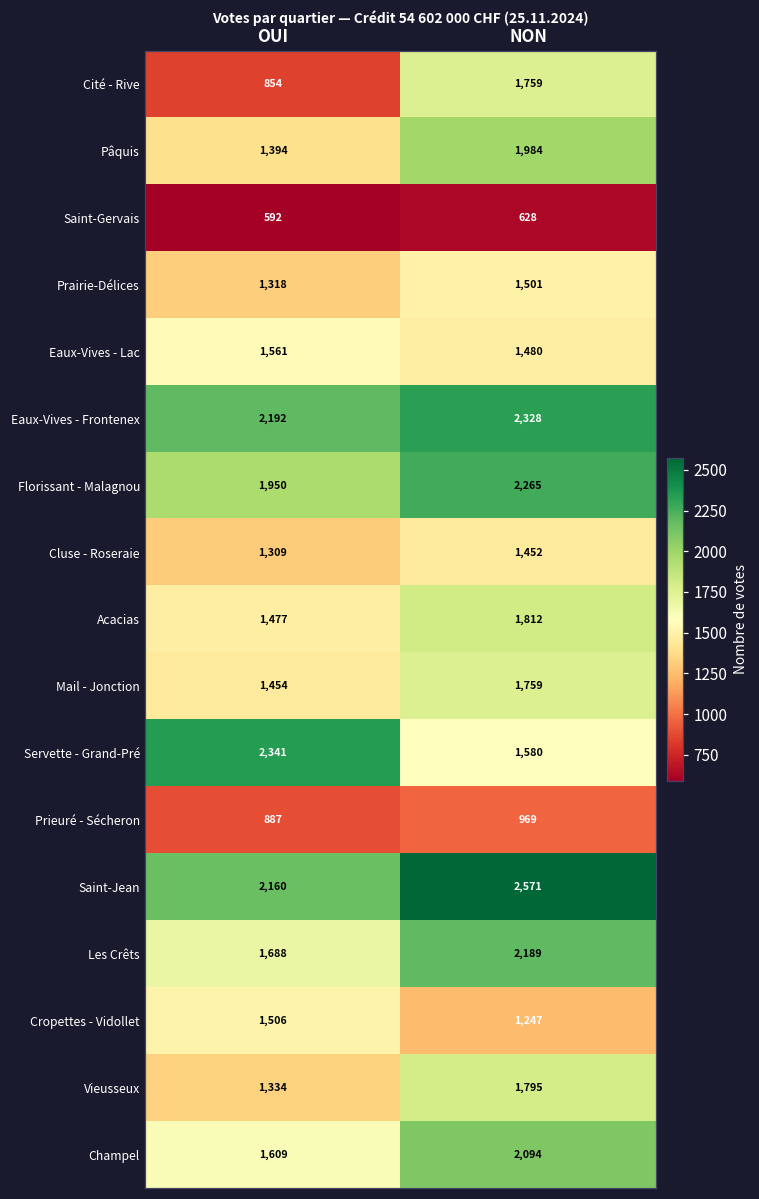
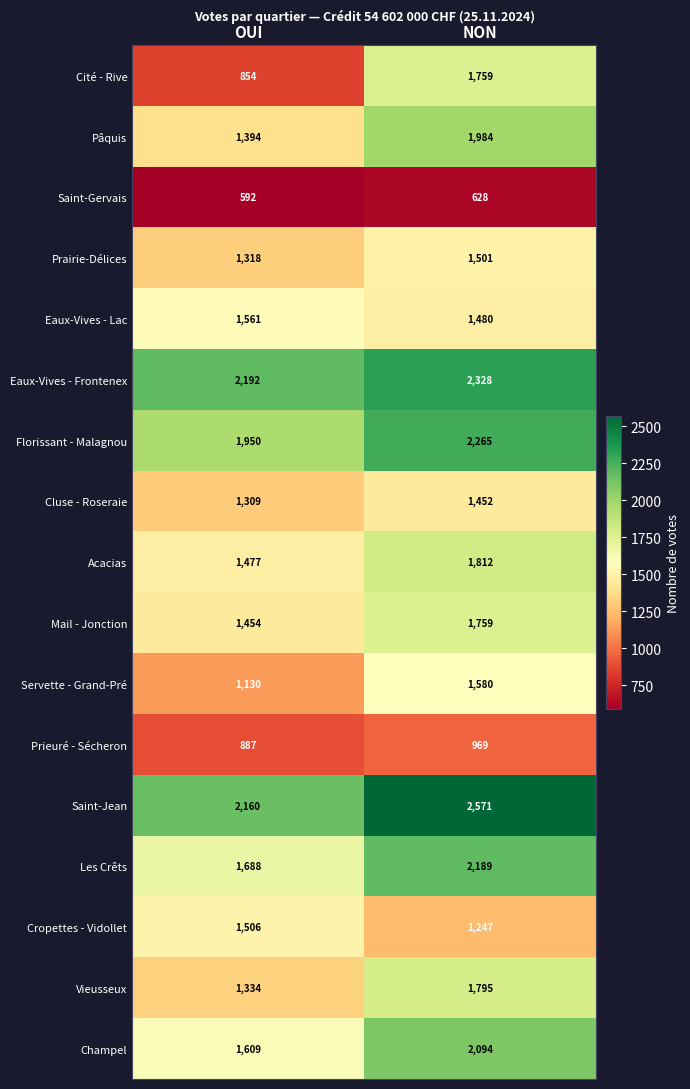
  {
    "Cité - Rive": {
      "OUI": "854",
      "NON": "1,759"
    },
    "Pâquis": {
      "OUI": "1,394",
      "NON": "1,984"
    },
    "Saint-Gervais": {
      "OUI": "592",
      "NON": "628"
    },
    "Prairie-Délices": {
      "OUI": "1,318",
      "NON": "1,501"
    },
    "Eaux-Vives - Lac": {
      "OUI": "1,561",
      "NON": "1,480"
    },
    "Eaux-Vives - Frontenex": {
      "OUI": "2,192",
      "NON": "2,328"
    },
    "Florissant - Malagnou": {
      "OUI": "1,950",
      "NON": "2,265"
    },
    "Cluse - Roseraie": {
      "OUI": "1,309",
      "NON": "1,452"
    },
    "Acacias": {
      "OUI": "1,477",
      "NON": "1,812"
    },
    "Mail - Jonction": {
      "OUI": "1,454",
      "NON": "1,759"
    },
    "Servette - Grand-Pré": {
-     "OUI": "2,341",
+     "OUI": "1,130",
      "NON": "1,580"
    },
    "Prieuré - Sécheron": {
      "OUI": "887",
      "NON": "969"
    },
    "Saint-Jean": {
      "OUI": "2,160",
      "NON": "2,571"
    },
    "Les Crêts": {
      "OUI": "1,688",
      "NON": "2,189"
    },
    "Cropettes - Vidollet": {
      "OUI": "1,506",
      "NON": "1,247"
    },
    "Vieusseux": {
      "OUI": "1,334",
      "NON": "1,795"
    },
    "Champel": {
      "OUI": "1,609",
      "NON": "2,094"
    }
  }
